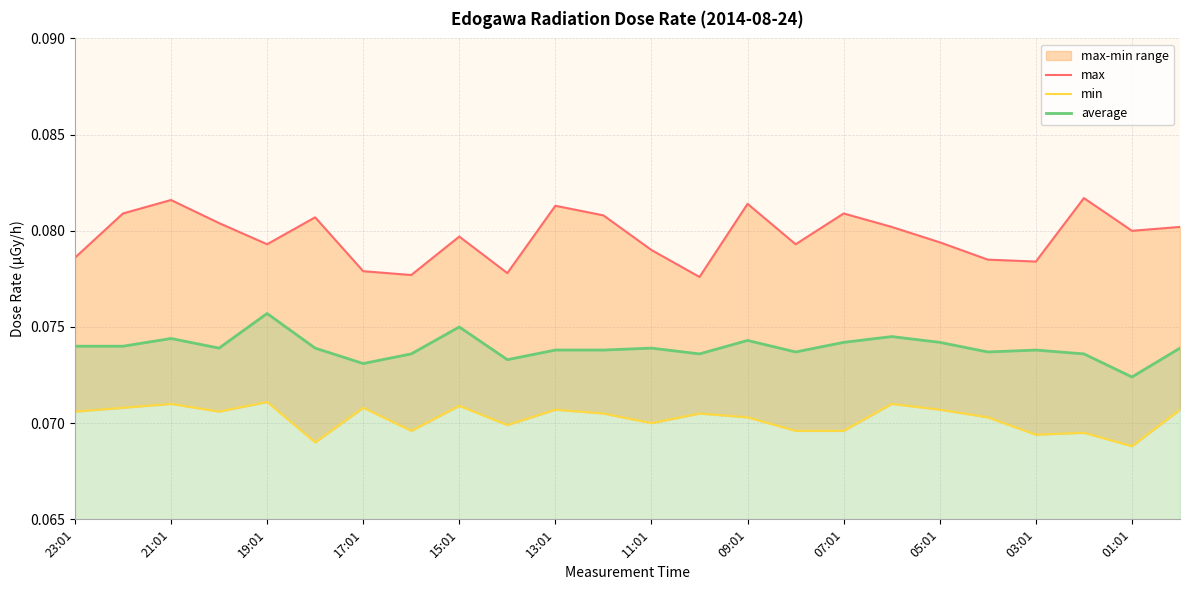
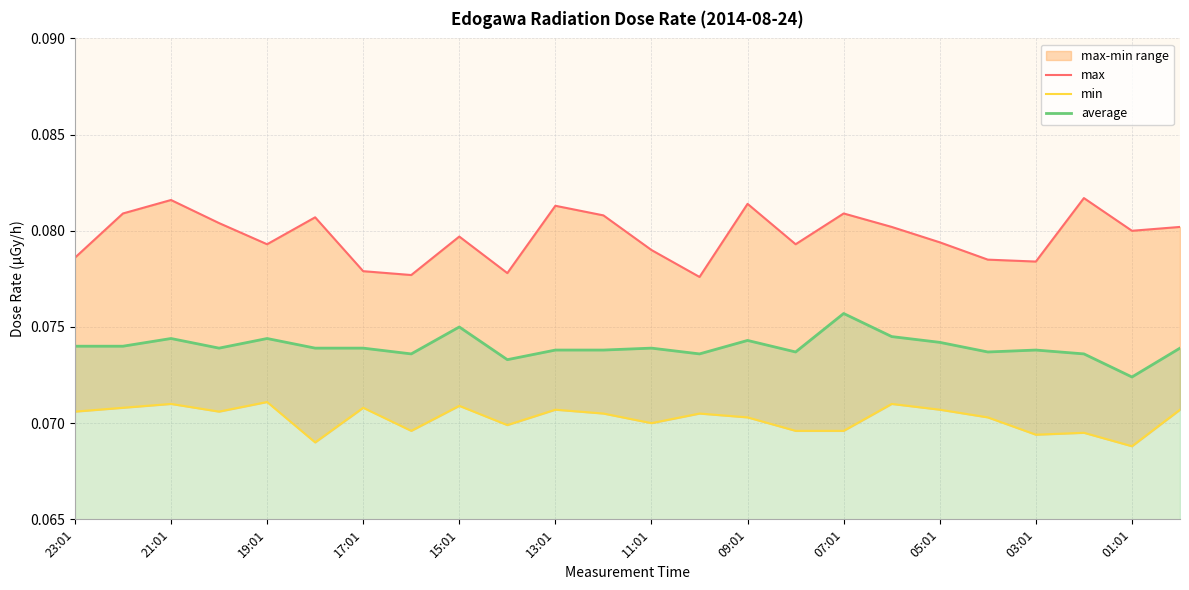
  {
    "average": {
      "23:01": 0.0740,
      "21:01": 0.0744,
-     "19:01": 0.0757,
-     "17:01": 0.0731,
+     "19:01": 0.0744,
+     "17:01": 0.0739,
      "15:01": 0.0750,
      "13:01": 0.0738,
      "11:01": 0.0739,
      "09:01": 0.0743,
-     "07:01": 0.0742,
+     "07:01": 0.0757,
      "05:01": 0.0742,
      "03:01": 0.0738,
      "01:01": 0.0724
    }
  }
